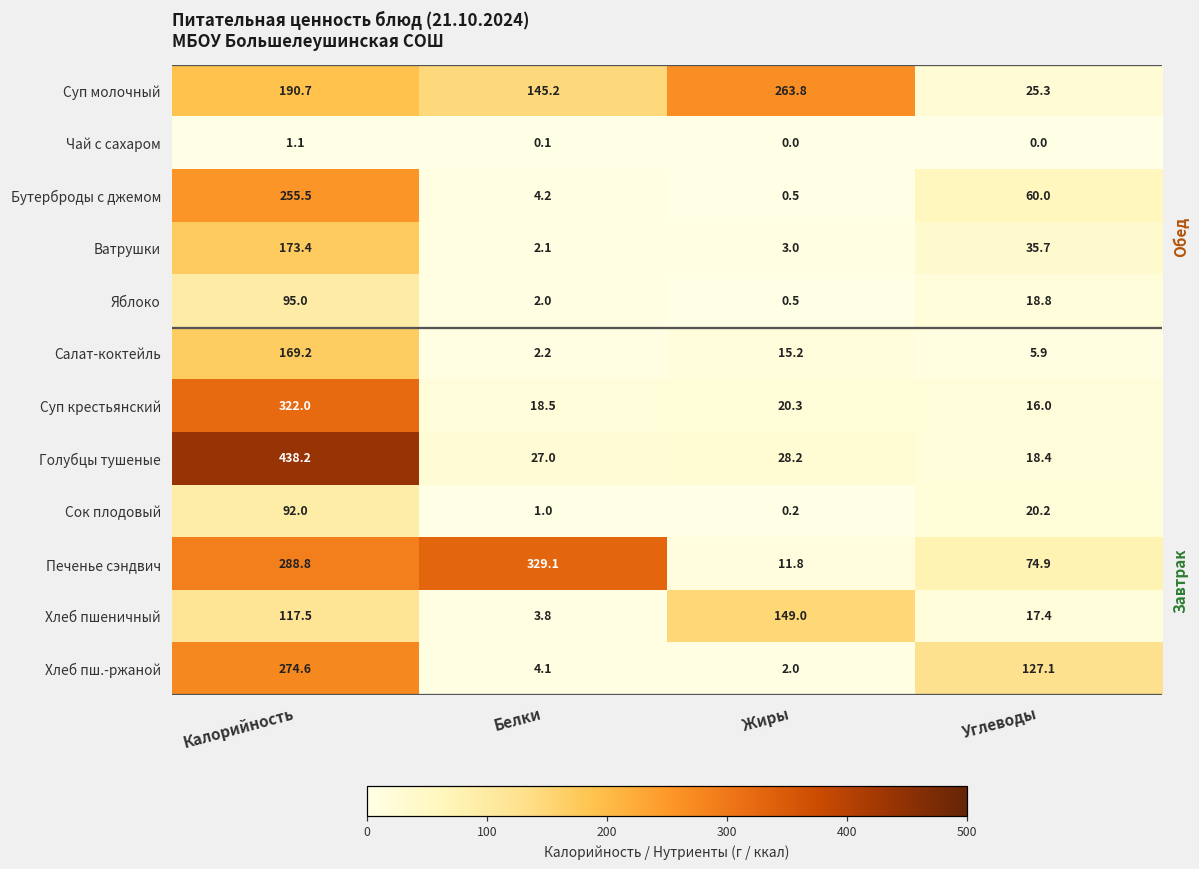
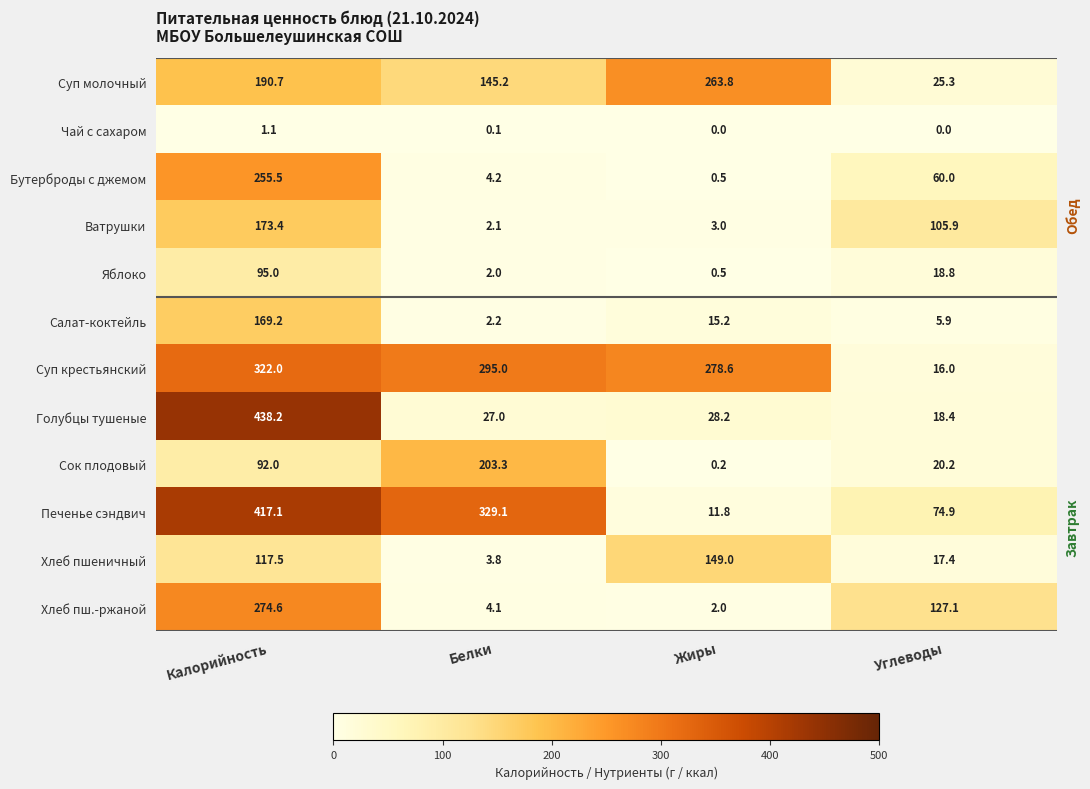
  {
    "Суп молочный": {
      "Калорийность": 190.7,
      "Белки": 145.2,
      "Жиры": 263.8,
      "Углеводы": 25.3
    },
    "Чай с сахаром": {
      "Калорийность": 1.1,
      "Белки": 0.1,
      "Жиры": 0.0,
      "Углеводы": 0.0
    },
    "Бутерброды с джемом": {
      "Калорийность": 255.5,
      "Белки": 4.2,
      "Жиры": 0.5,
      "Углеводы": 60.0
    },
    "Ватрушки": {
      "Калорийность": 173.4,
      "Белки": 2.1,
      "Жиры": 3.0,
-     "Углеводы": 35.7
+     "Углеводы": 105.9
    },
    "Яблоко": {
      "Калорийность": 95.0,
      "Белки": 2.0,
      "Жиры": 0.5,
      "Углеводы": 18.8
    },
    "Салат-коктейль": {
      "Калорийность": 169.2,
      "Белки": 2.2,
      "Жиры": 15.2,
      "Углеводы": 5.9
    },
    "Суп крестьянский": {
      "Калорийность": 322.0,
-     "Белки": 18.5,
-     "Жиры": 20.3,
+     "Белки": 295.0,
+     "Жиры": 278.6,
      "Углеводы": 16.0
    },
    "Голубцы тушеные": {
      "Калорийность": 438.2,
      "Белки": 27.0,
      "Жиры": 28.2,
      "Углеводы": 18.4
    },
    "Сок плодовый": {
      "Калорийность": 92.0,
-     "Белки": 1.0,
+     "Белки": 203.3,
      "Жиры": 0.2,
      "Углеводы": 20.2
    },
    "Печенье сэндвич": {
-     "Калорийность": 288.8,
+     "Калорийность": 417.1,
      "Белки": 329.1,
      "Жиры": 11.8,
      "Углеводы": 74.9
    },
    "Хлеб пшеничный": {
      "Калорийность": 117.5,
      "Белки": 3.8,
      "Жиры": 149.0,
      "Углеводы": 17.4
    },
    "Хлеб пш.-ржаной": {
      "Калорийность": 274.6,
      "Белки": 4.1,
      "Жиры": 2.0,
      "Углеводы": 127.1
    }
  }
